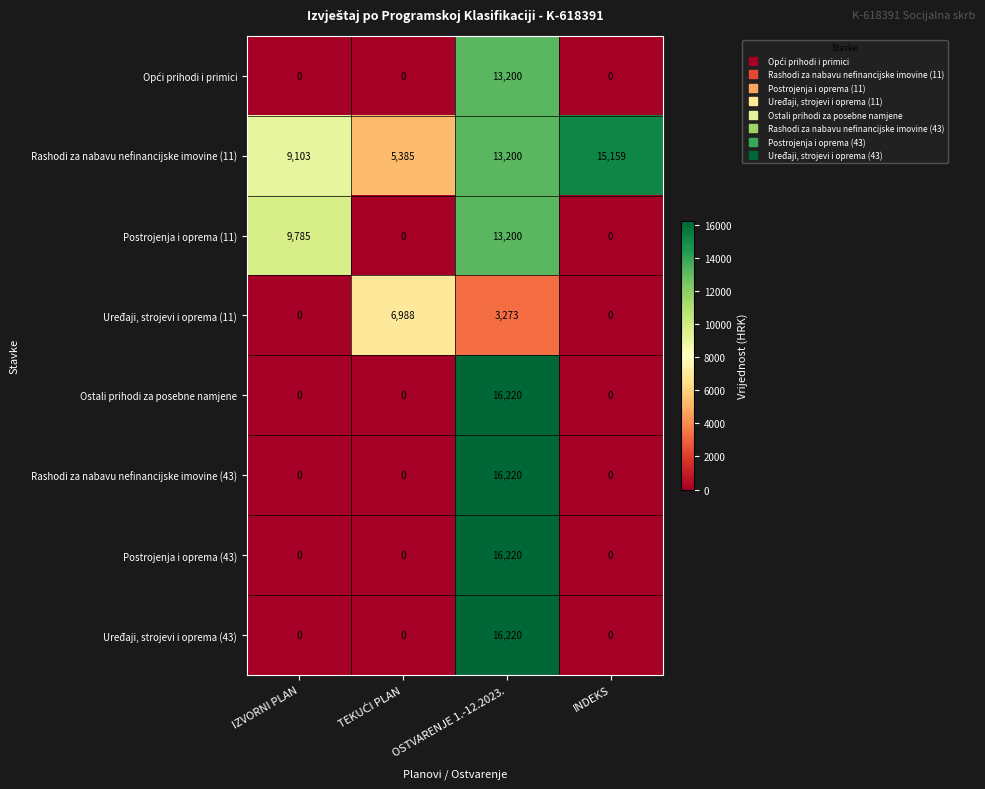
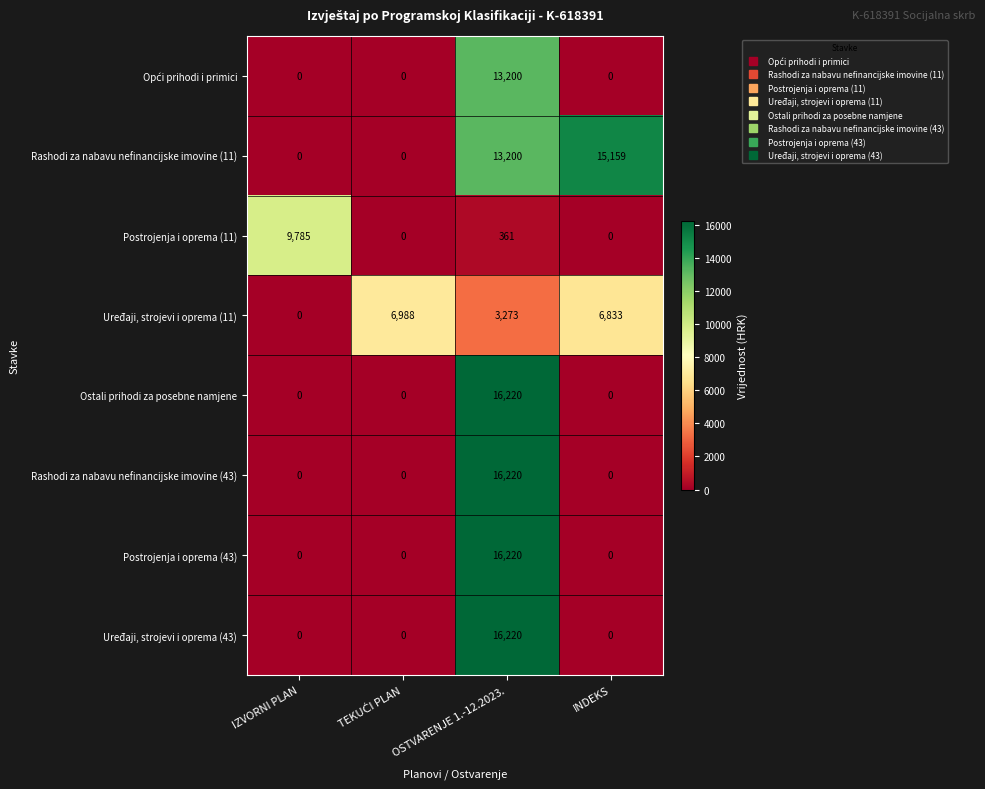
  {
    "Opći prihodi i primici": {
      "IZVORNI PLAN": "0",
      "TEKUĆI PLAN": "0",
      "OSTVARENJE 1.-12.2023.": "13,200",
      "INDEKS": "0"
    },
    "Rashodi za nabavu nefinancijske imovine (11)": {
-     "IZVORNI PLAN": "9,103",
-     "TEKUĆI PLAN": "5,385",
+     "IZVORNI PLAN": "0",
+     "TEKUĆI PLAN": "0",
      "OSTVARENJE 1.-12.2023.": "13,200",
      "INDEKS": "15,159"
    },
    "Postrojenja i oprema (11)": {
      "IZVORNI PLAN": "9,785",
      "TEKUĆI PLAN": "0",
-     "OSTVARENJE 1.-12.2023.": "13,200",
+     "OSTVARENJE 1.-12.2023.": "361",
      "INDEKS": "0"
    },
    "Uređaji, strojevi i oprema (11)": {
      "IZVORNI PLAN": "0",
      "TEKUĆI PLAN": "6,988",
      "OSTVARENJE 1.-12.2023.": "3,273",
-     "INDEKS": "0"
+     "INDEKS": "6,833"
    },
    "Ostali prihodi za posebne namjene": {
      "IZVORNI PLAN": "0",
      "TEKUĆI PLAN": "0",
      "OSTVARENJE 1.-12.2023.": "16,220",
      "INDEKS": "0"
    },
    "Rashodi za nabavu nefinancijske imovine (43)": {
      "IZVORNI PLAN": "0",
      "TEKUĆI PLAN": "0",
      "OSTVARENJE 1.-12.2023.": "16,220",
      "INDEKS": "0"
    },
    "Postrojenja i oprema (43)": {
      "IZVORNI PLAN": "0",
      "TEKUĆI PLAN": "0",
      "OSTVARENJE 1.-12.2023.": "16,220",
      "INDEKS": "0"
    },
    "Uređaji, strojevi i oprema (43)": {
      "IZVORNI PLAN": "0",
      "TEKUĆI PLAN": "0",
      "OSTVARENJE 1.-12.2023.": "16,220",
      "INDEKS": "0"
    }
  }
